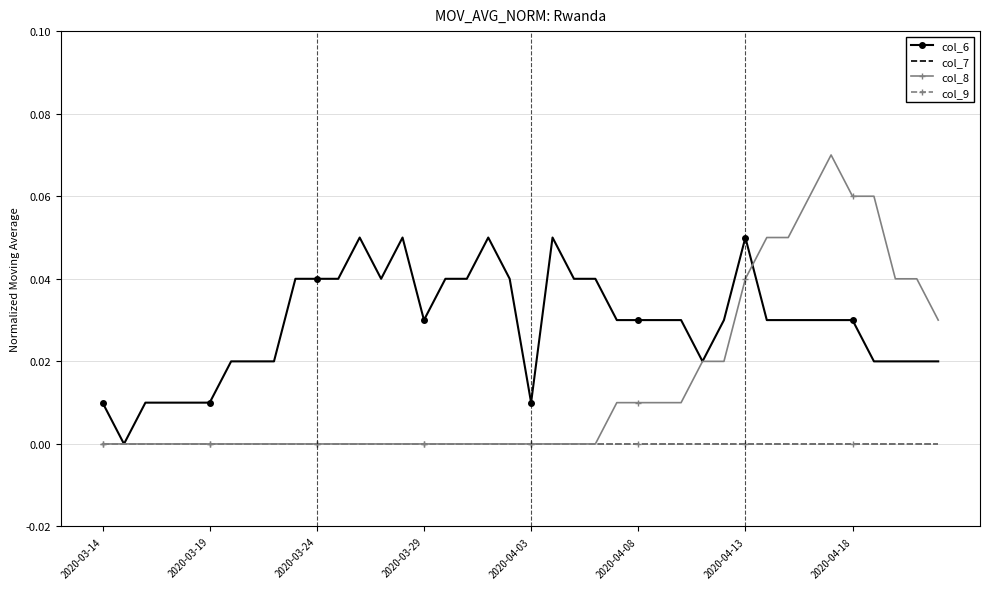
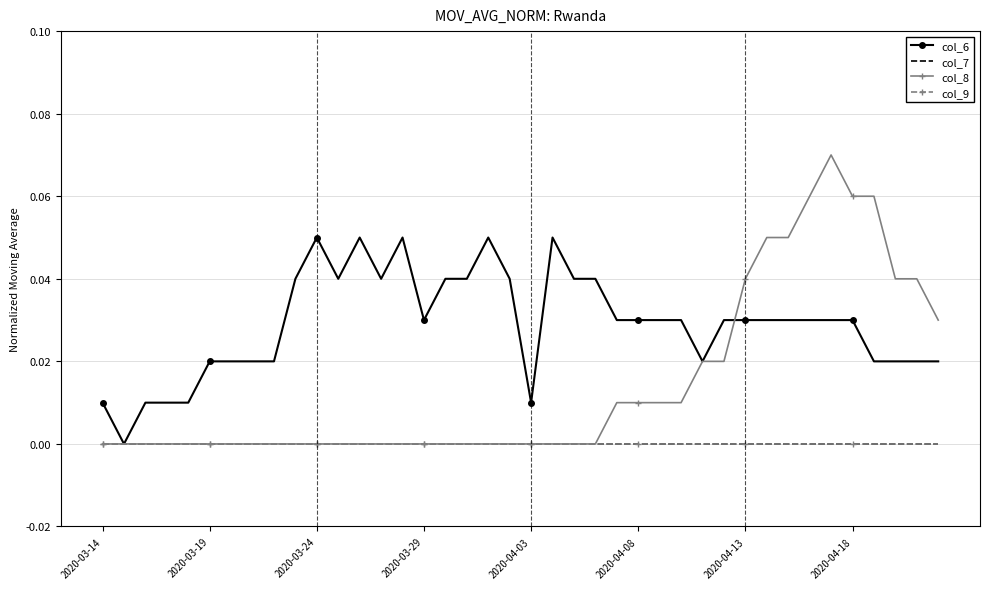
  {
    "col_6": {
      "2020-03-14": 0.01,
-     "2020-03-19": 0.01,
-     "2020-03-24": 0.04,
+     "2020-03-19": 0.02,
+     "2020-03-24": 0.05,
      "2020-03-29": 0.03,
      "2020-04-03": 0.01,
      "2020-04-08": 0.03,
-     "2020-04-13": 0.05,
+     "2020-04-13": 0.03,
      "2020-04-18": 0.03
    }
  }
